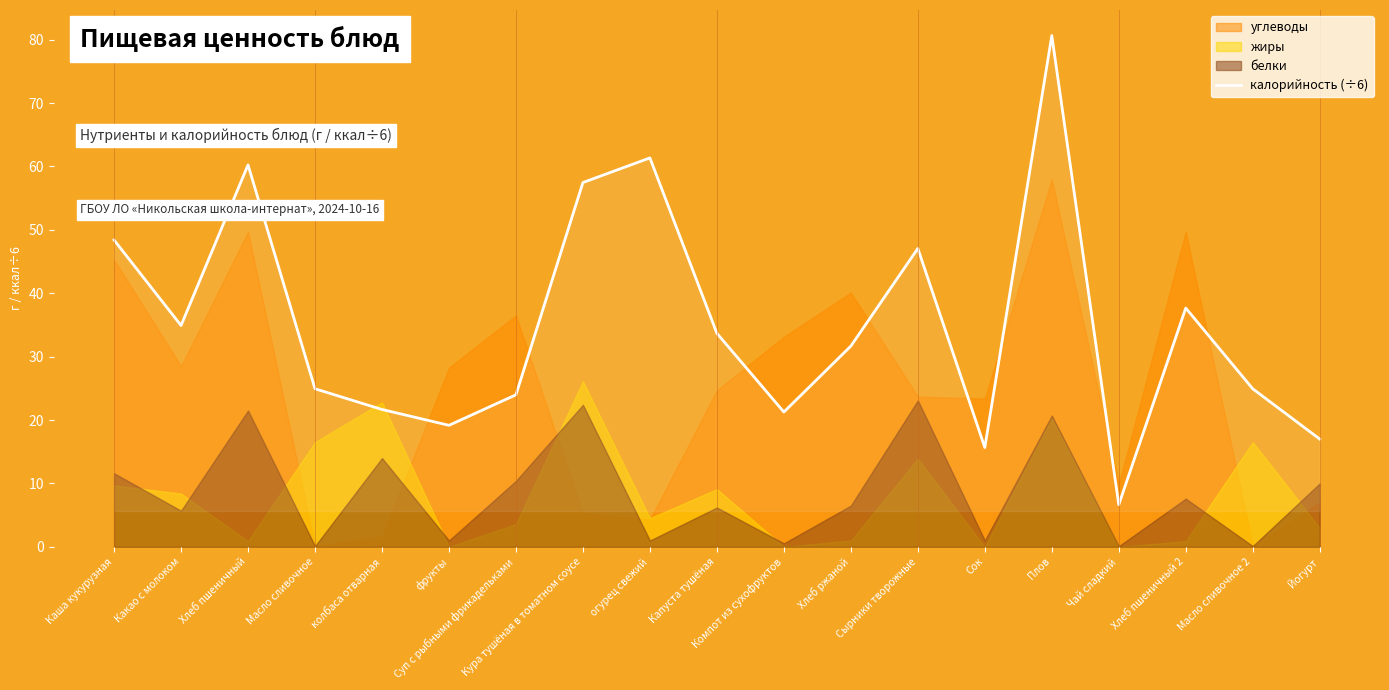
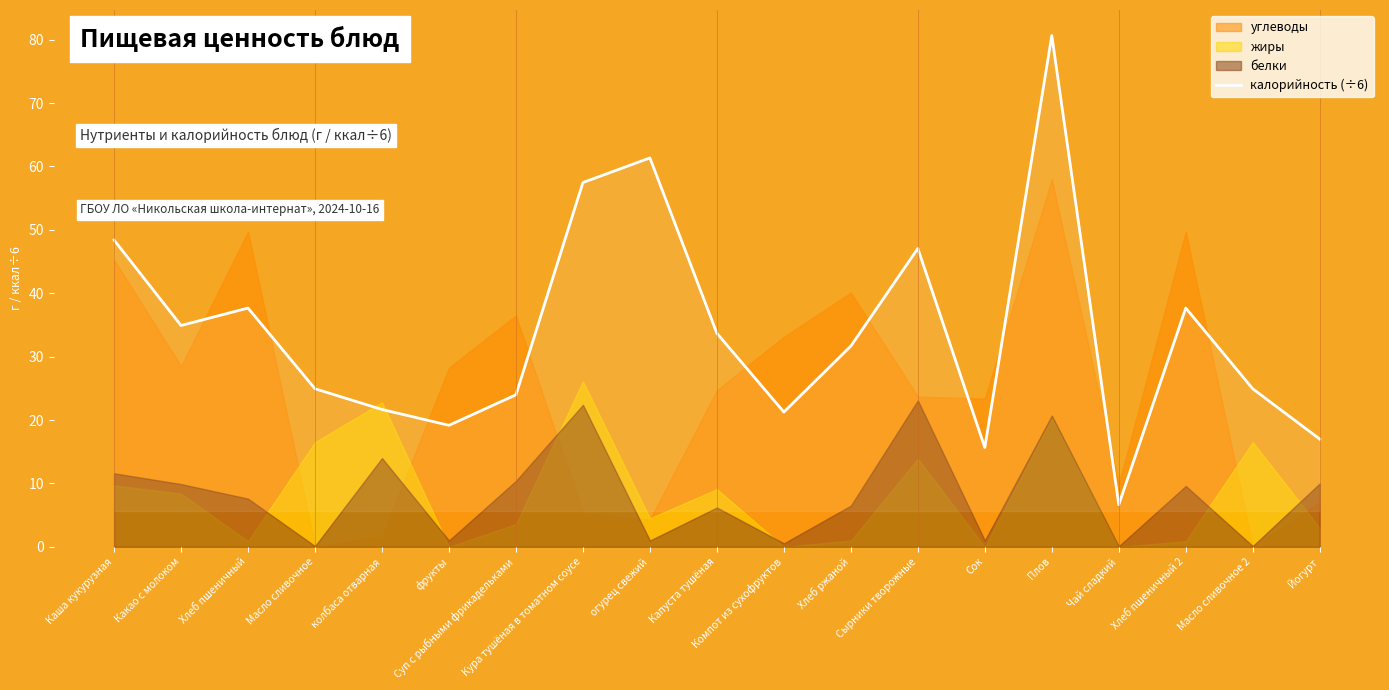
  {
    "калорийность (÷6)": {
      "Каша кукурузная": 48,
      "Какао с молоком": 35,
-     "Хлеб пшеничный": 60,
+     "Хлеб пшеничный": 38,
      "Масло сливочное": 25,
      "колбаса отварная": 22,
      "фрукты": 19,
      "Суп с рыбными фрикадельками": 24,
      "Кура тушёная в томатном соусе": 57,
      "огурец свежий": 61,
      "Капуста тушёная": 34,
      "Компот из сухофруктов": 21,
      "Хлеб ржаной": 32,
      "Сырники творожные": 47,
      "Сок": 16,
      "Плов": 81,
      "Чай сладкий": 7,
      "Хлеб пшеничный 2": 38,
      "Масло сливочное 2": 25,
      "Йогурт": 17
    },
    "углеводы": {
      "Каша кукурузная": 45,
      "Какао с молоком": 29,
      "колбаса отварная": 2,
      "фрукты": 28,
      "Суп с рыбными фрикадельками": 37,
      "Кура тушёная в томатном соусе": 5,
      "Капуста тушёная": 25,
      "Компот из сухофруктов": 33,
      "Хлеб ржаной": 40,
      "Сырники творожные": 24,
      "Сок": 23,
      "Плов": 58,
      "Чай сладкий": 10,
      "Хлеб пшеничный 2": 50,
      "Йогурт": 7
    },
    "жиры": {
      "Каша кукурузная": 10,
      "Какао с молоком": 8,
      "Хлеб пшеничный": 1,
      "Масло сливочное": 17,
      "колбаса отварная": 23,
      "фрукты": 0,
      "Суп с рыбными фрикадельками": 4,
      "Кура тушёная в томатном соусе": 26,
      "Капуста тушёная": 9,
      "Компот из сухофруктов": 0,
      "Хлеб ржаной": 1,
      "Сырники творожные": 14,
      "Сок": 0,
      "Хлеб пшеничный 2": 1,
      "Масло сливочное 2": 17,
      "Йогурт": 3
    },
    "белки": {
      "Каша кукурузная": 12,
-     "Какао с молоком": 6,
-     "Хлеб пшеничный": 22,
+     "Какао с молоком": 10,
+     "Хлеб пшеничный": 8,
      "колбаса отварная": 14,
      "фрукты": 1,
      "Суп с рыбными фрикадельками": 10,
      "Кура тушёная в томатном соусе": 22,
      "огурец свежий": 1,
      "Капуста тушёная": 6,
      "Компот из сухофруктов": 1,
      "Хлеб ржаной": 7,
      "Сырники творожные": 23,
      "Сок": 1,
-     "Хлеб пшеничный 2": 8,
+     "Хлеб пшеничный 2": 10,
      "Йогурт": 10
    }
  }
